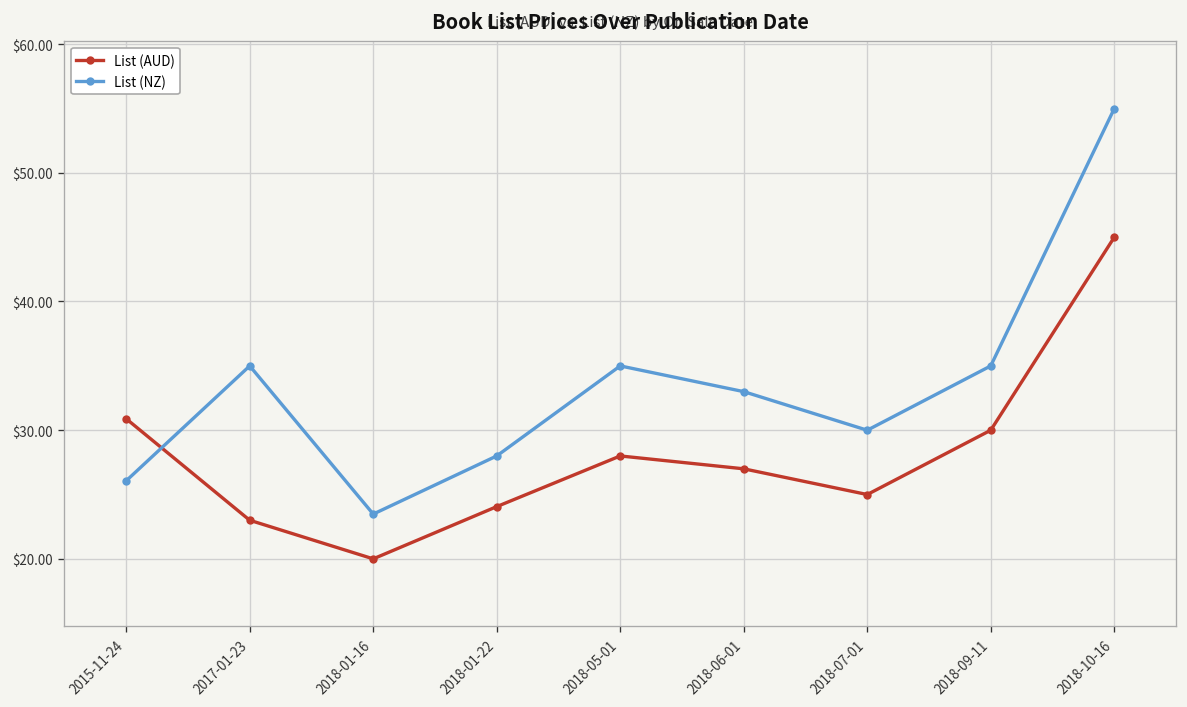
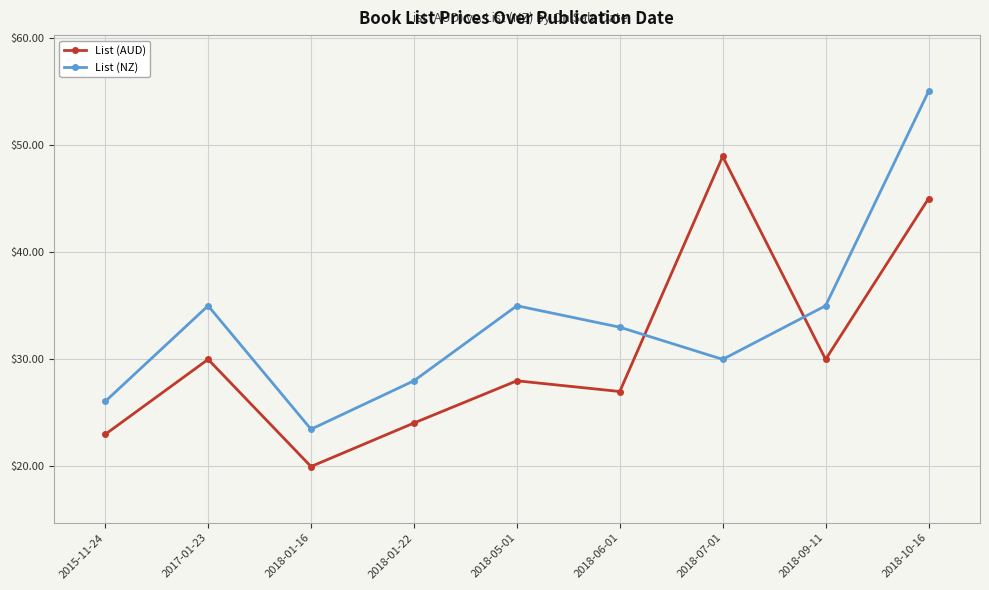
  {
    "List (AUD)": {
-     "2015-11-24": "$30.9",
-     "2017-01-23": "$23.0",
+     "2015-11-24": "$23.0",
+     "2017-01-23": "$30.0",
      "2018-01-16": "$20.0",
      "2018-01-22": "$24.1",
      "2018-05-01": "$28.0",
      "2018-06-01": "$27.0",
-     "2018-07-01": "$25.0",
+     "2018-07-01": "$48.9",
      "2018-09-11": "$30.0",
      "2018-10-16": "$45.0"
    },
    "List (NZ)": {
      "2015-11-24": "$26.1",
      "2017-01-23": "$35.0",
      "2018-01-16": "$23.5",
      "2018-01-22": "$28.0",
      "2018-05-01": "$35.0",
      "2018-06-01": "$33.0",
      "2018-07-01": "$30.0",
      "2018-09-11": "$35.0",
      "2018-10-16": "$55.0"
    }
  }
